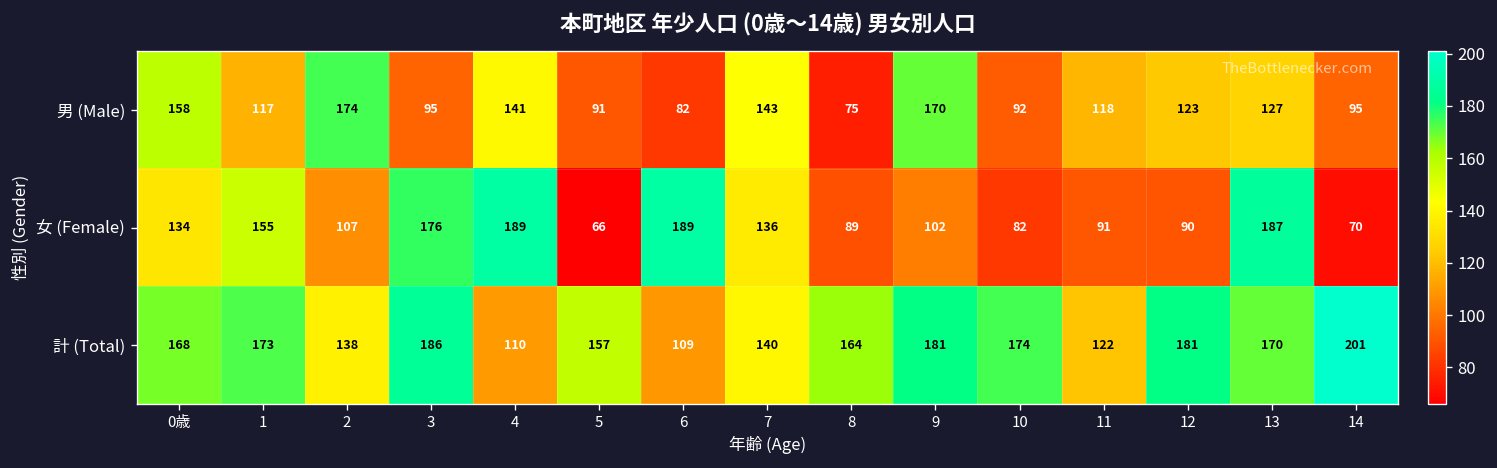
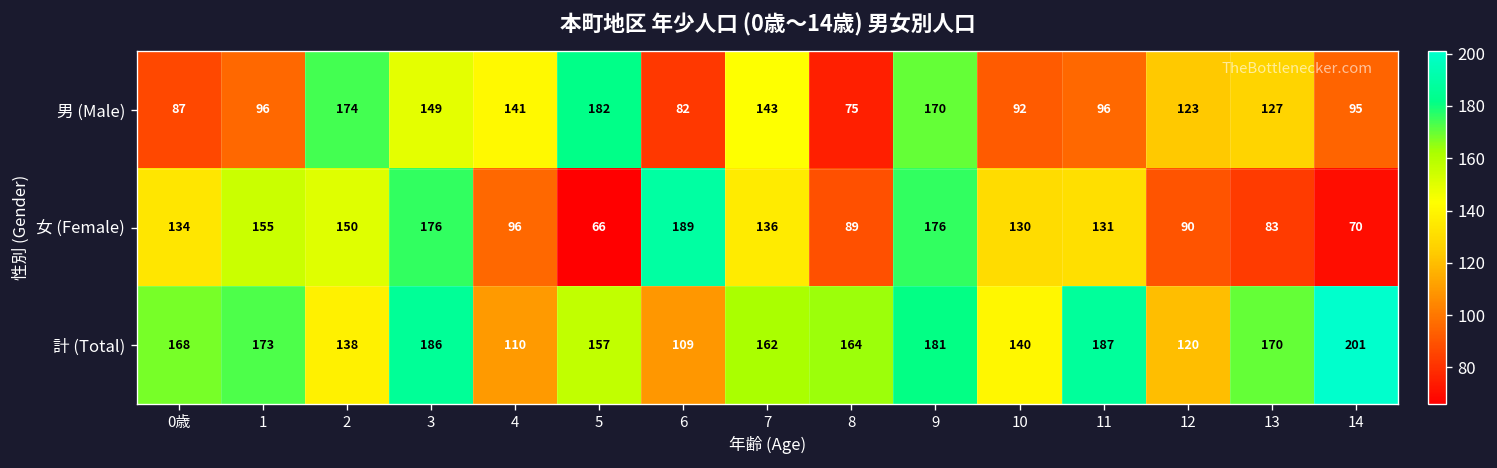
  {
    "男 (Male)": {
-     "0歳": 158,
-     "1": 117,
+     "0歳": 87,
+     "1": 96,
      "2": 174,
-     "3": 95,
+     "3": 149,
      "4": 141,
-     "5": 91,
+     "5": 182,
      "6": 82,
      "7": 143,
      "8": 75,
      "9": 170,
      "10": 92,
-     "11": 118,
+     "11": 96,
      "12": 123,
      "14": 95
    },
    "女 (Female)": {
      "0歳": 134,
      "1": 155,
-     "2": 107,
+     "2": 150,
      "3": 176,
-     "4": 189,
+     "4": 96,
      "5": 66,
      "6": 189,
      "7": 136,
      "8": 89,
-     "9": 102,
-     "10": 82,
-     "11": 91,
+     "9": 176,
+     "10": 130,
+     "11": 131,
      "12": 90,
-     "13": 187,
+     "13": 83,
      "14": 70
    },
    "計 (Total)": {
      "0歳": 168,
      "1": 173,
      "2": 138,
      "3": 186,
      "4": 110,
      "5": 157,
      "6": 109,
-     "7": 140,
+     "7": 162,
      "8": 164,
      "9": 181,
-     "10": 174,
-     "11": 122,
-     "12": 181,
+     "10": 140,
+     "11": 187,
+     "12": 120,
      "13": 170,
      "14": 201
    }
  }
